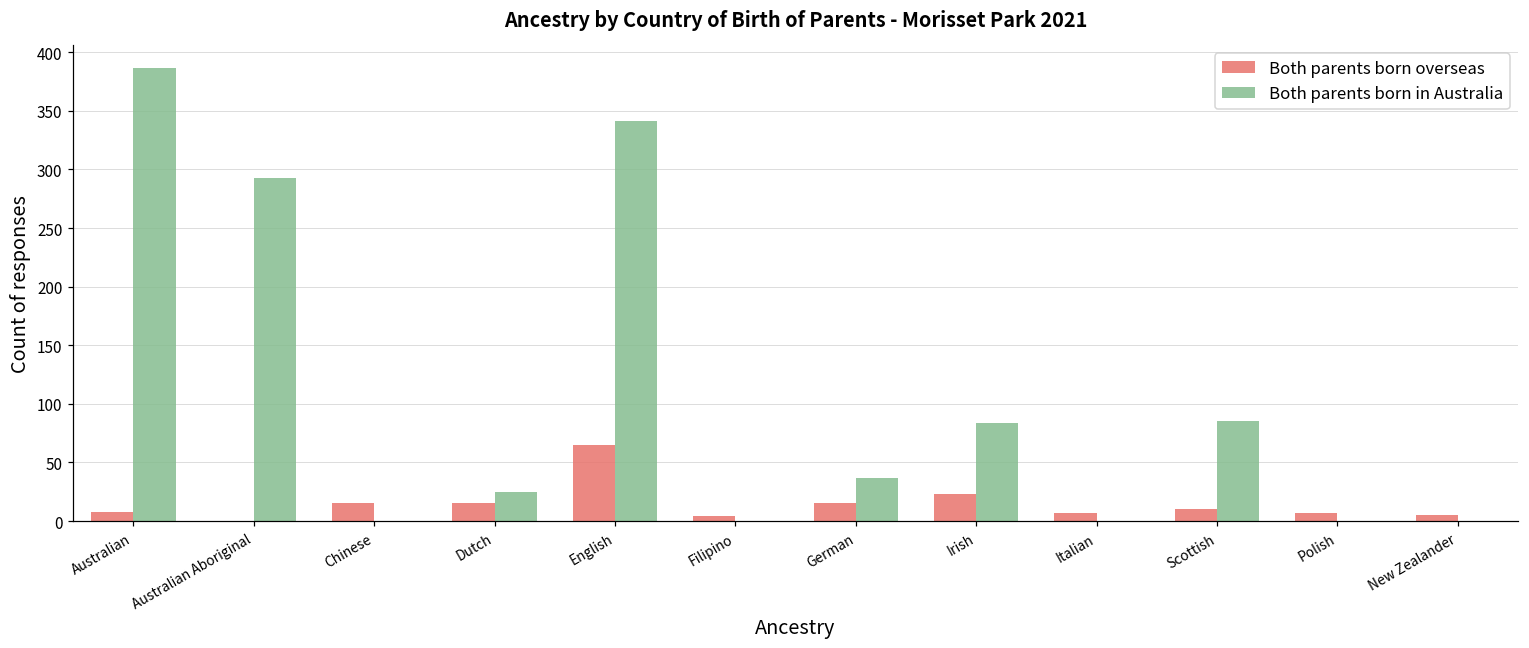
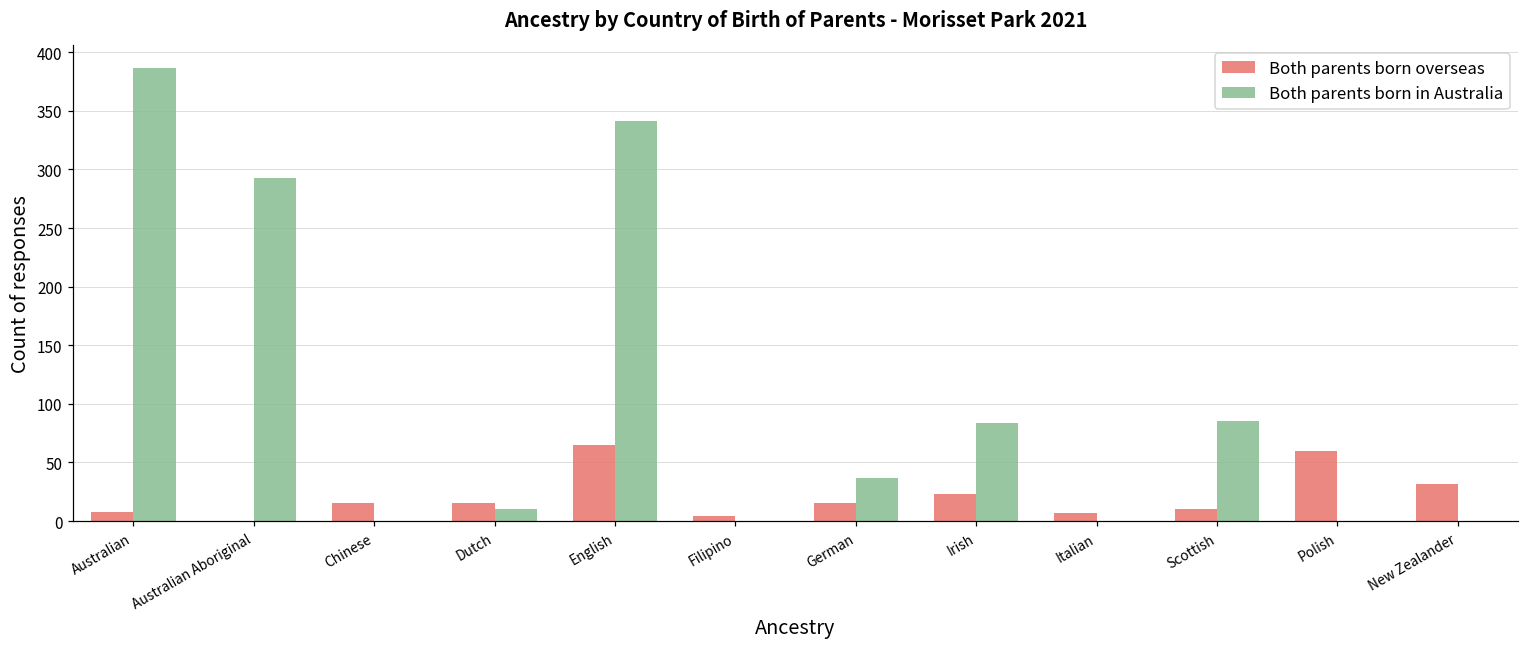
  {
    "Both parents born overseas": {
      "Australian": 8,
      "Australian Aboriginal": 0,
      "Chinese": 16,
      "Dutch": 15,
      "English": 65,
      "Filipino": 4,
      "German": 15,
      "Irish": 23,
      "Italian": 7,
      "Scottish": 10,
-     "Polish": 7,
-     "New Zealander": 5
+     "Polish": 60,
+     "New Zealander": 32
    },
    "Both parents born in Australia": {
      "Australian": 387,
      "Australian Aboriginal": 293,
      "Chinese": 0,
-     "Dutch": 25,
+     "Dutch": 10,
      "English": 341,
      "Filipino": 0,
      "German": 37,
      "Irish": 84,
      "Italian": 0,
      "Scottish": 85,
      "Polish": 0,
      "New Zealander": 0
    }
  }
